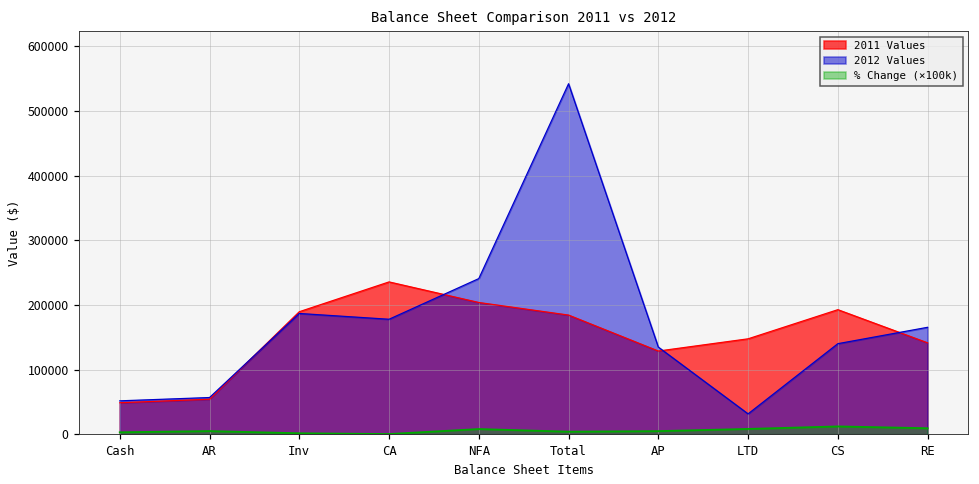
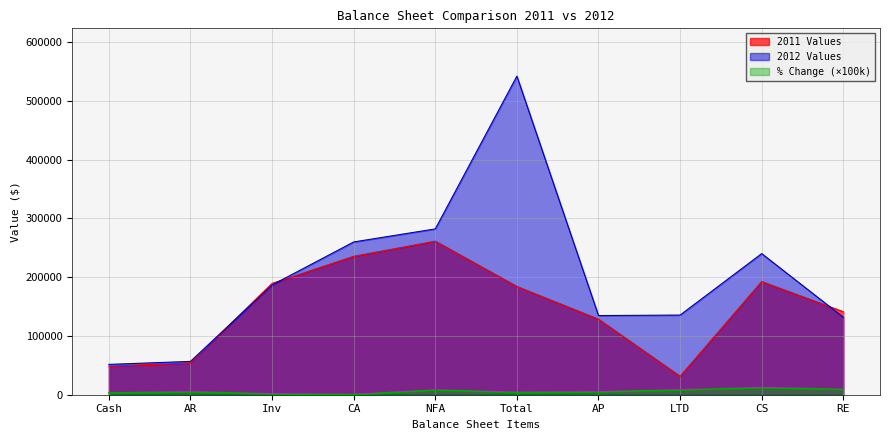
  {
    "2011 Values": {
      "CA": 240000,
-     "NFA": 200000,
+     "NFA": 260000,
      "Total": 180000,
      "AP": 130000,
-     "LTD": 150000,
+     "LTD": 30000,
      "CS": 190000,
      "RE": 140000
    },
    "2012 Values": {
-     "CA": 180000,
-     "NFA": 240000,
+     "CA": 260000,
+     "NFA": 280000,
      "Total": 540000,
      "AP": 130000,
-     "LTD": 30000,
-     "CS": 140000,
-     "RE": 170000
+     "LTD": 140000,
+     "CS": 240000,
+     "RE": 130000
    },
    "% Change (×100k)": {
      "Cash": 0,
      "AR": 0,
      "Inv": 0,
      "CA": 0,
      "NFA": 10000,
      "Total": 0,
      "AP": 0,
      "LTD": 10000,
      "CS": 10000,
      "RE": 10000
    }
  }
